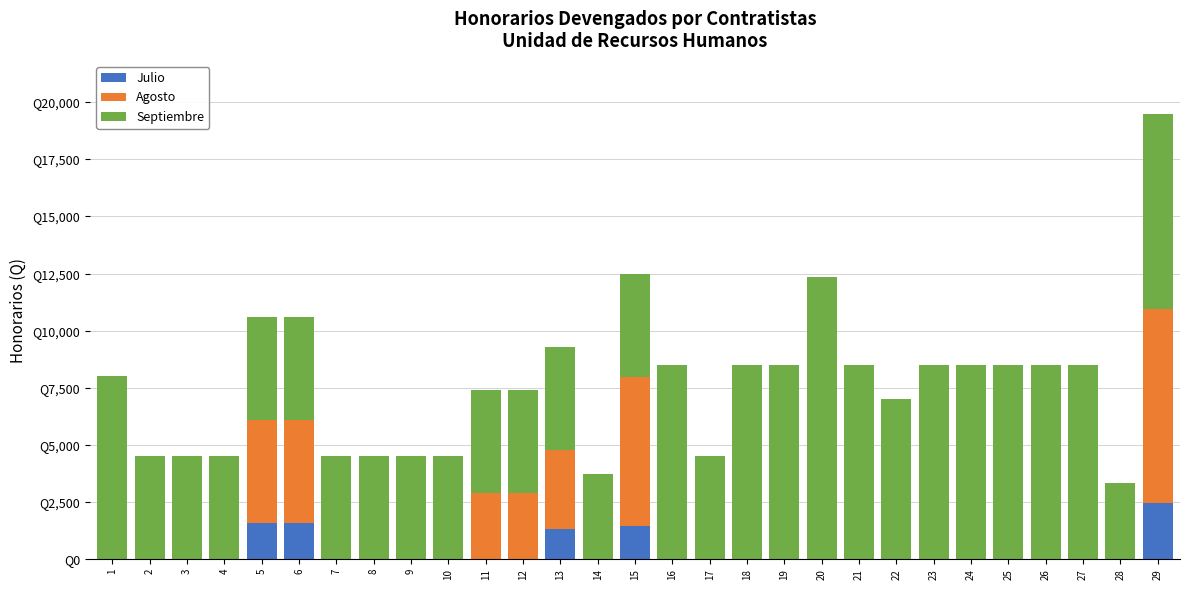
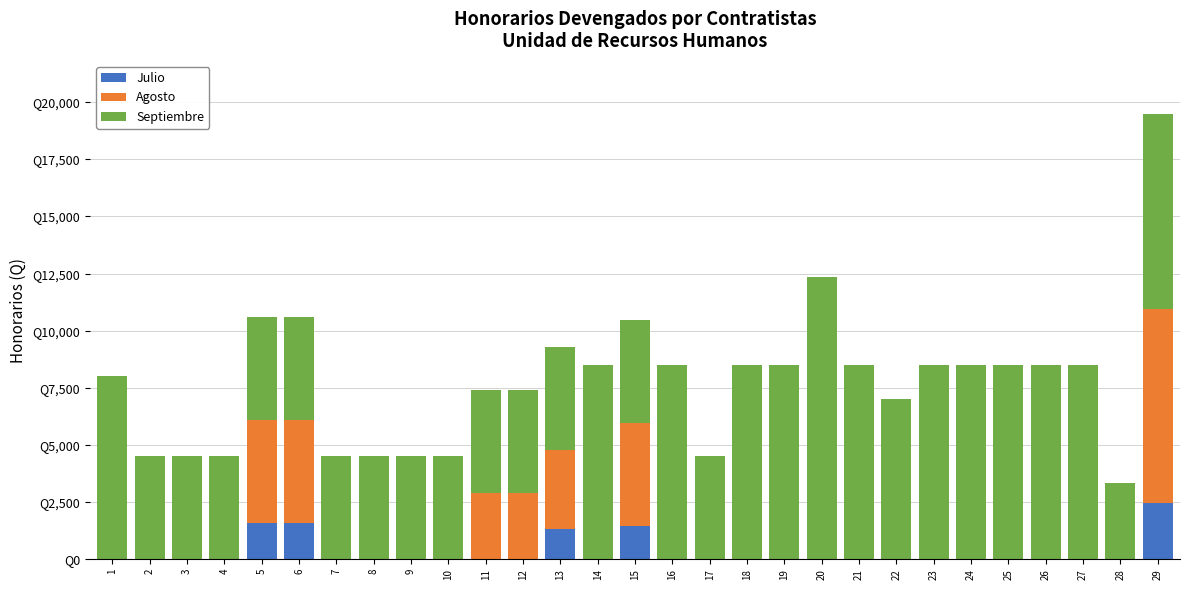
  {
    "Julio": {
      "1": "Q0",
      "2": "Q0",
      "3": "Q0",
      "4": "Q0",
      "5": "Q1,600",
      "6": "Q1,600",
      "7": "Q0",
      "8": "Q0",
      "9": "Q0",
      "10": "Q0",
      "11": "Q0",
      "12": "Q0",
      "13": "Q1,300",
      "14": "Q0",
      "15": "Q1,500",
      "16": "Q0",
      "17": "Q0",
      "18": "Q0",
      "19": "Q0",
      "20": "Q0",
      "21": "Q0",
      "22": "Q0",
      "23": "Q0",
      "24": "Q0",
      "25": "Q0",
      "26": "Q0",
      "27": "Q0",
      "28": "Q0",
      "29": "Q2,500"
    },
    "Agosto": {
      "1": "Q0",
      "2": "Q0",
      "3": "Q0",
      "4": "Q0",
      "5": "Q4,500",
      "6": "Q4,500",
      "7": "Q0",
      "8": "Q0",
      "9": "Q0",
      "10": "Q0",
      "11": "Q2,900",
      "12": "Q2,900",
      "13": "Q3,500",
      "14": "Q0",
-     "15": "Q6,500",
+     "15": "Q4,500",
      "16": "Q0",
      "17": "Q0",
      "18": "Q0",
      "19": "Q0",
      "20": "Q0",
      "21": "Q0",
      "22": "Q0",
      "23": "Q0",
      "24": "Q0",
      "25": "Q0",
      "26": "Q0",
      "27": "Q0",
      "28": "Q0",
      "29": "Q8,500"
    },
    "Septiembre": {
      "1": "Q8,000",
      "2": "Q4,500",
      "3": "Q4,500",
      "4": "Q4,500",
      "5": "Q4,500",
      "6": "Q4,500",
      "7": "Q4,500",
      "8": "Q4,500",
      "9": "Q4,500",
      "10": "Q4,500",
      "11": "Q4,500",
      "12": "Q4,500",
      "13": "Q4,500",
-     "14": "Q3,700",
+     "14": "Q8,500",
      "15": "Q4,500",
      "16": "Q8,500",
      "17": "Q4,500",
      "18": "Q8,500",
      "19": "Q8,500",
      "20": "Q12,300",
      "21": "Q8,500",
      "22": "Q7,000",
      "23": "Q8,500",
      "24": "Q8,500",
      "25": "Q8,500",
      "26": "Q8,500",
      "27": "Q8,500",
      "28": "Q3,300",
      "29": "Q8,500"
    }
  }
